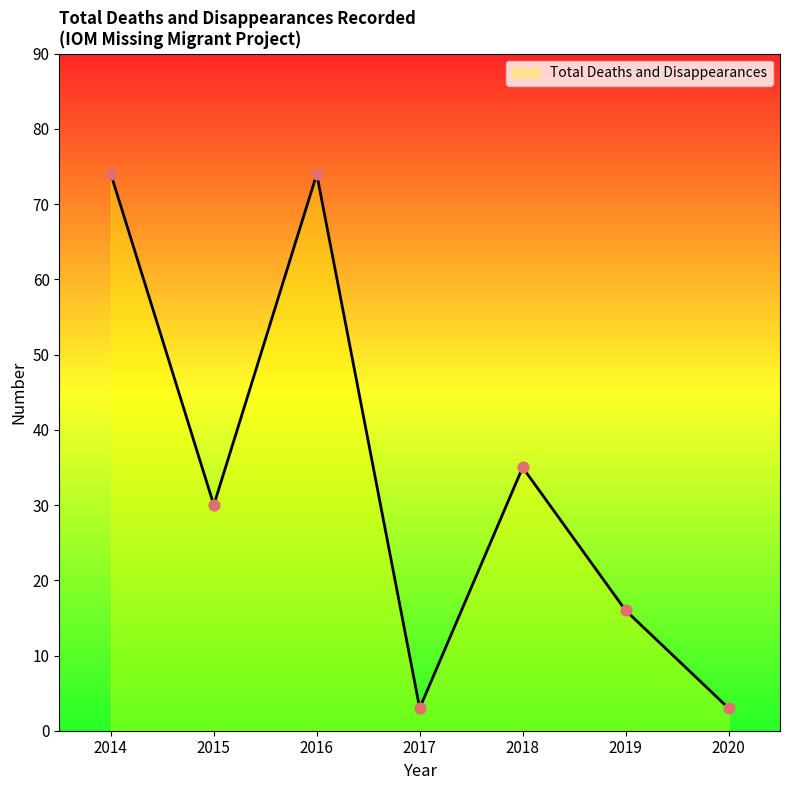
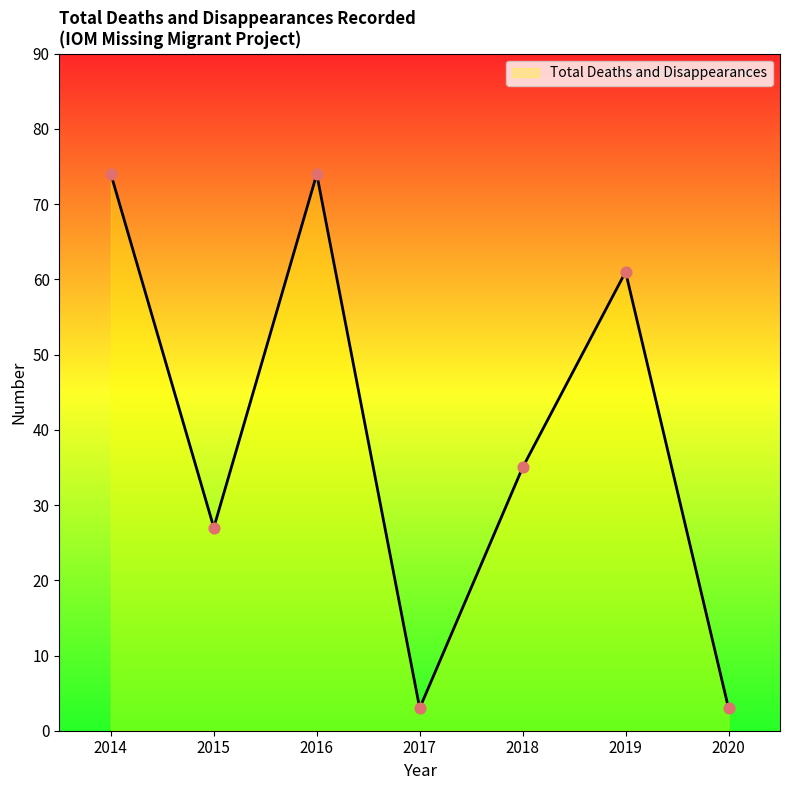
  {
    "2014": 74,
-   "2015": 30,
+   "2015": 27,
    "2016": 74,
    "2017": 3,
    "2018": 35,
-   "2019": 16,
+   "2019": 61,
    "2020": 3
  }
